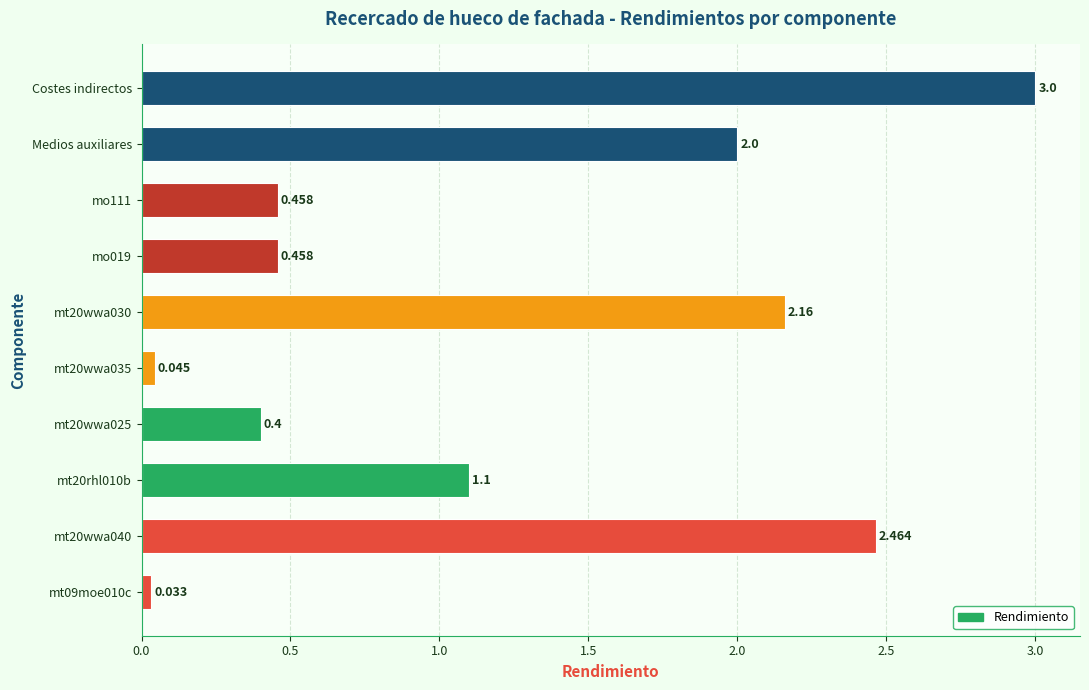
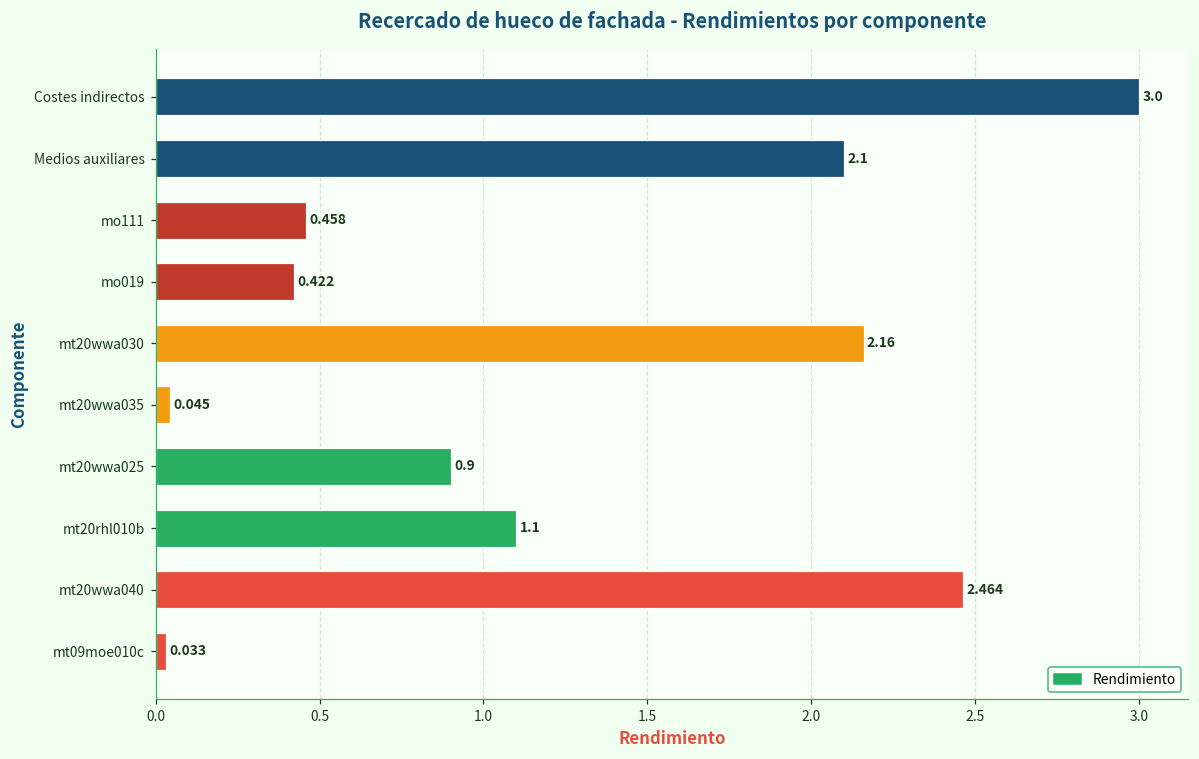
  {
    "Costes indirectos": 3.0,
-   "Medios auxiliares": 2.0,
+   "Medios auxiliares": 2.1,
    "mo111": 0.458,
-   "mo019": 0.458,
+   "mo019": 0.422,
    "mt20wwa030": 2.16,
    "mt20wwa035": 0.045,
-   "mt20wwa025": 0.4,
+   "mt20wwa025": 0.9,
    "mt20rhl010b": 1.1,
    "mt20wwa040": 2.464,
    "mt09moe010c": 0.033
  }
